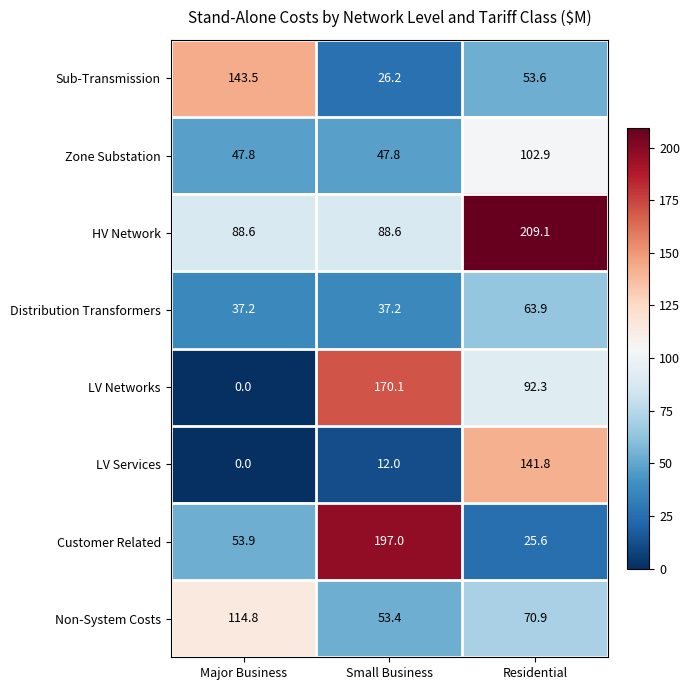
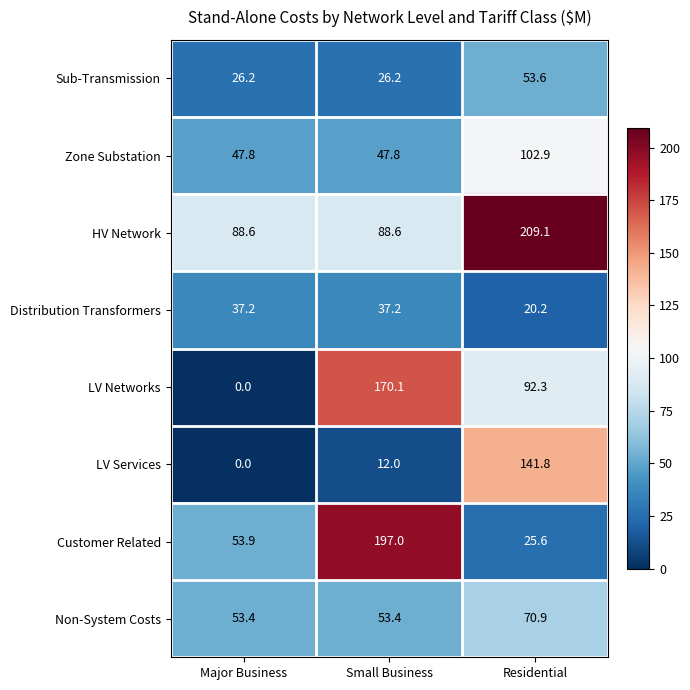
  {
    "Sub-Transmission": {
-     "Major Business": 143.5,
+     "Major Business": 26.2,
      "Small Business": 26.2,
      "Residential": 53.6
    },
    "Zone Substation": {
      "Major Business": 47.8,
      "Small Business": 47.8,
      "Residential": 102.9
    },
    "HV Network": {
      "Major Business": 88.6,
      "Small Business": 88.6,
      "Residential": 209.1
    },
    "Distribution Transformers": {
      "Major Business": 37.2,
      "Small Business": 37.2,
-     "Residential": 63.9
+     "Residential": 20.2
    },
    "LV Networks": {
      "Major Business": 0.0,
      "Small Business": 170.1,
      "Residential": 92.3
    },
    "LV Services": {
      "Major Business": 0.0,
      "Small Business": 12.0,
      "Residential": 141.8
    },
    "Customer Related": {
      "Major Business": 53.9,
      "Small Business": 197.0,
      "Residential": 25.6
    },
    "Non-System Costs": {
-     "Major Business": 114.8,
+     "Major Business": 53.4,
      "Small Business": 53.4,
      "Residential": 70.9
    }
  }
